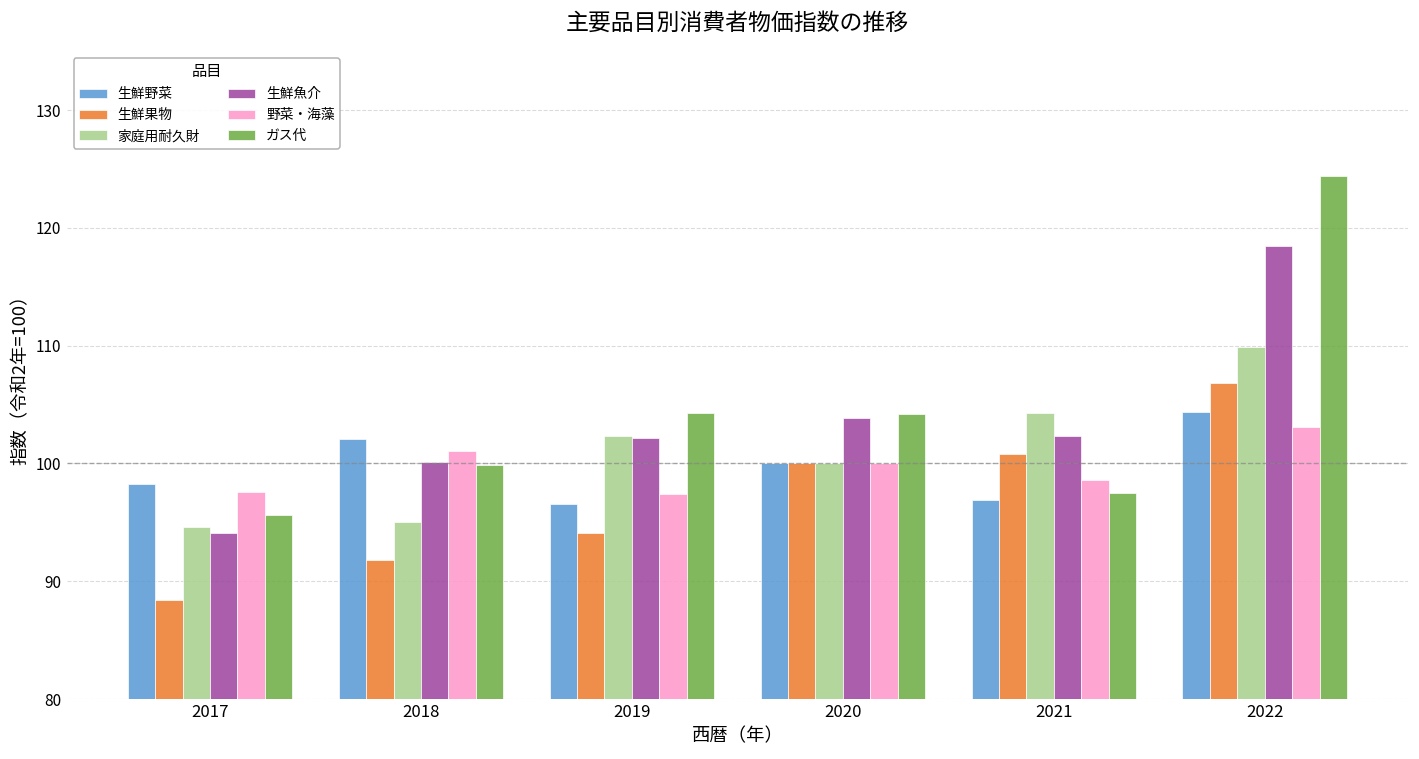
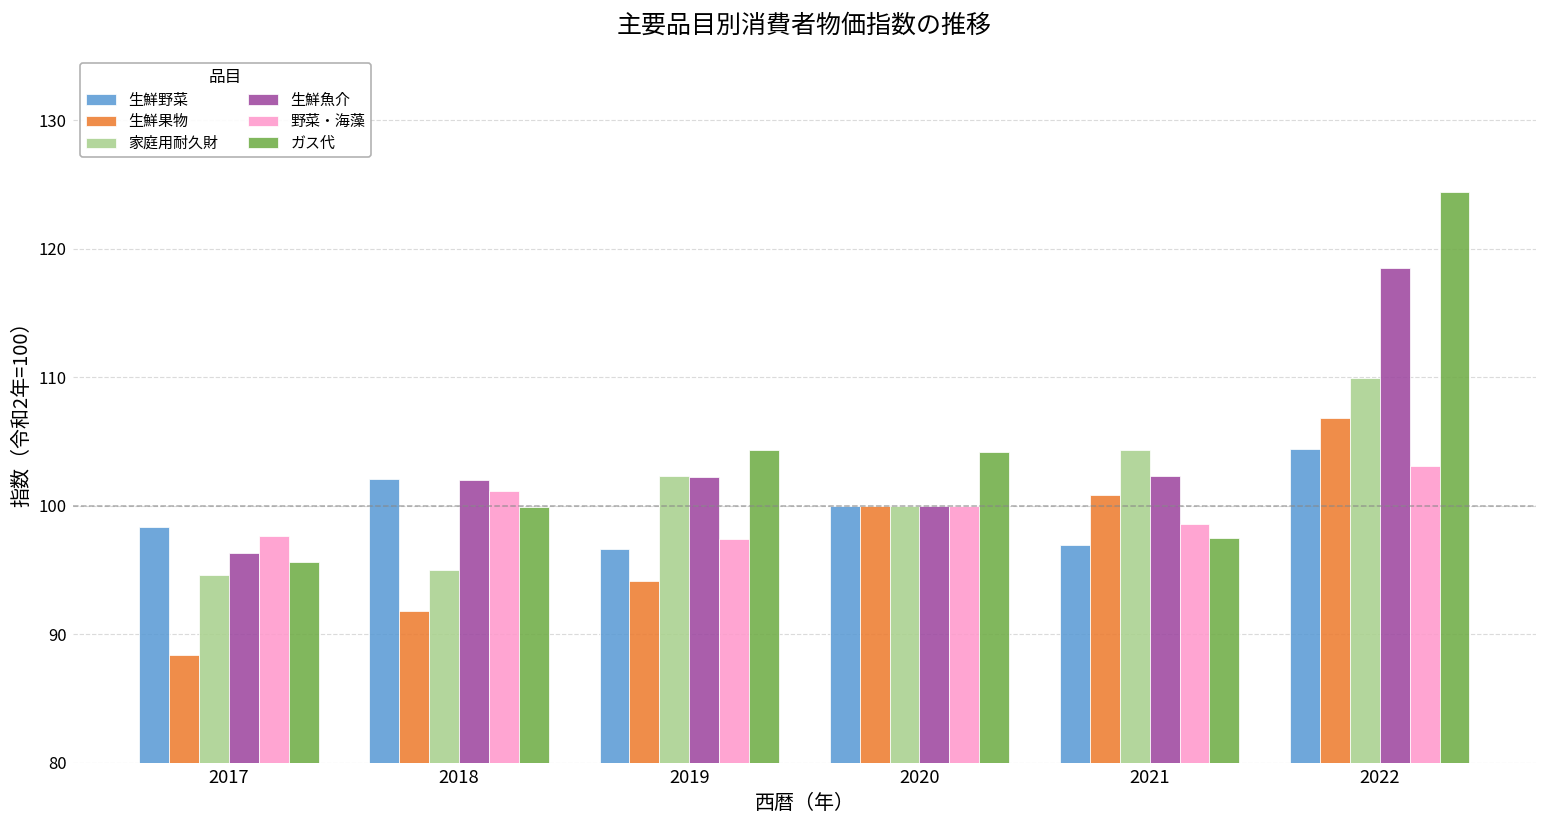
  {
    "生鮮野菜": {
      "2017": 98.3,
      "2018": 102.1,
      "2019": 96.6,
      "2020": 100.0,
      "2021": 96.9,
      "2022": 104.4
    },
    "生鮮果物": {
      "2017": 88.4,
      "2018": 91.8,
      "2019": 94.1,
      "2020": 100.0,
      "2021": 100.8,
      "2022": 106.8
    },
    "家庭用耐久財": {
      "2017": 94.6,
      "2018": 95.0,
      "2019": 102.3,
      "2020": 100.0,
      "2021": 104.3,
      "2022": 109.9
    },
    "生鮮魚介": {
-     "2017": 94.1,
-     "2018": 100.1,
+     "2017": 96.3,
+     "2018": 102.0,
      "2019": 102.2,
-     "2020": 103.9,
+     "2020": 100.0,
      "2021": 102.3,
      "2022": 118.5
    },
    "野菜・海藻": {
      "2017": 97.6,
      "2018": 101.1,
      "2019": 97.4,
      "2020": 100.0,
      "2021": 98.6,
      "2022": 103.1
    },
    "ガス代": {
      "2017": 95.6,
      "2018": 99.9,
      "2019": 104.3,
      "2020": 104.2,
      "2021": 97.5,
      "2022": 124.4
    }
  }
